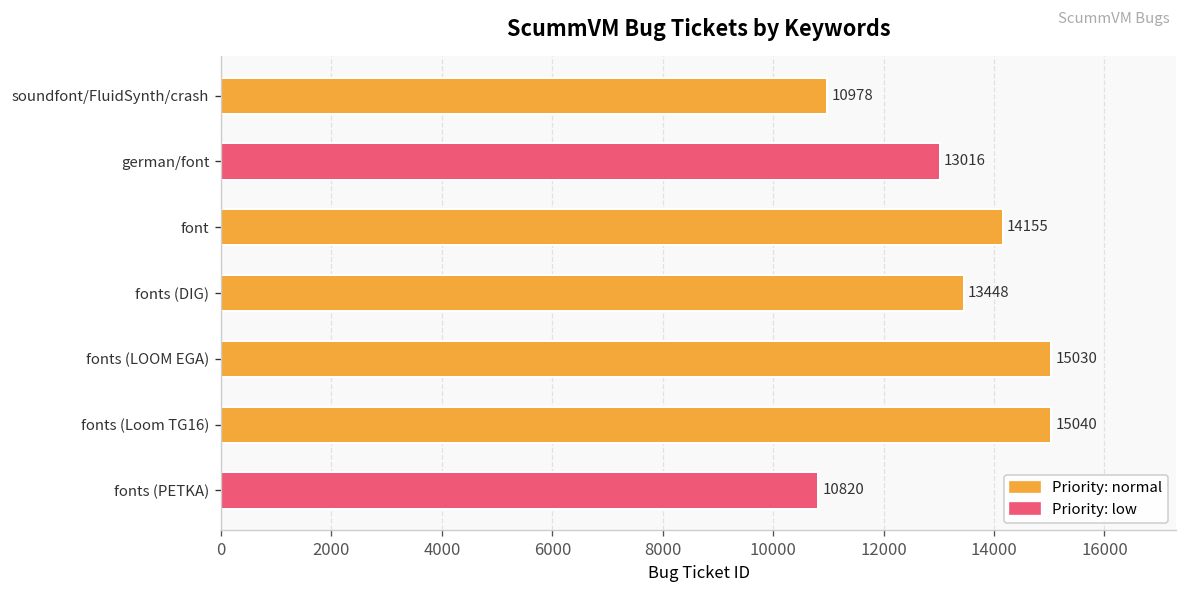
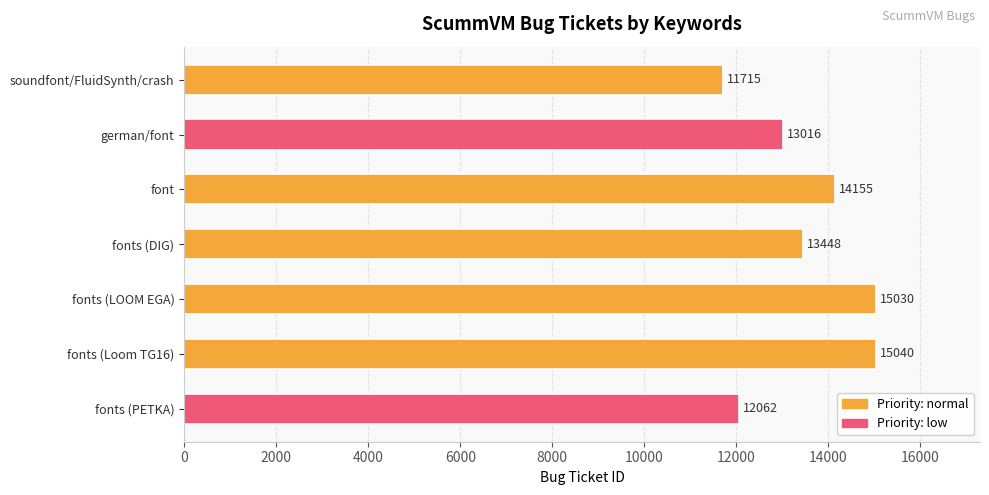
  {
-   "soundfont/FluidSynth/crash": 10978,
+   "soundfont/FluidSynth/crash": 11715,
    "german/font": 13016,
    "font": 14155,
    "fonts (DIG)": 13448,
    "fonts (LOOM EGA)": 15030,
    "fonts (Loom TG16)": 15040,
-   "fonts (PETKA)": 10820
+   "fonts (PETKA)": 12062
  }
